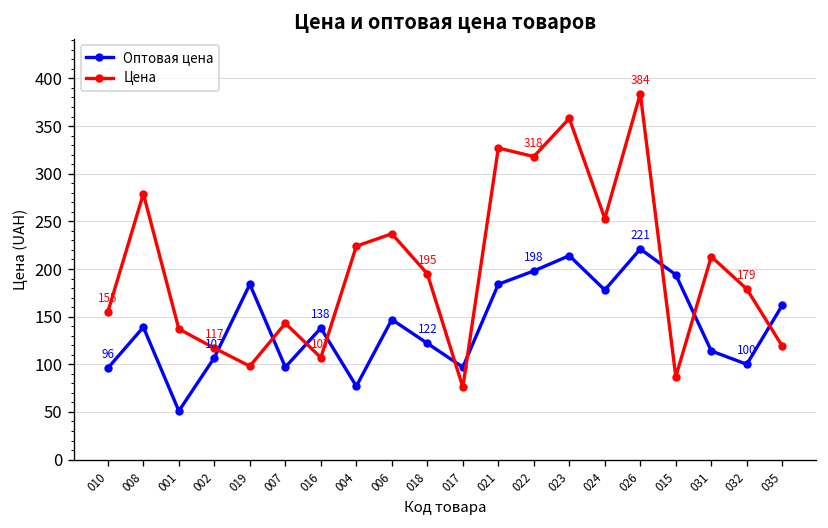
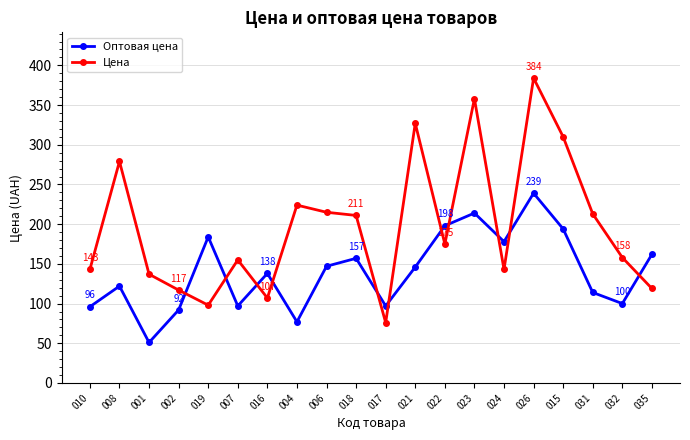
  {
    "Оптовая цена": {
      "010": 96,
-     "008": 140,
-     "002": 107,
+     "008": 120,
+     "002": 92,
      "016": 138,
-     "018": 122,
-     "021": 180,
+     "018": 157,
+     "021": 150,
      "022": 198,
-     "026": 221,
+     "026": 239,
      "032": 100
    },
    "Цена": {
-     "010": 155,
+     "010": 143,
      "002": 117,
-     "007": 140,
+     "007": 160,
      "016": 107,
-     "006": 240,
-     "018": 195,
-     "022": 318,
-     "024": 250,
+     "006": 220,
+     "018": 211,
+     "022": 175,
+     "024": 140,
      "026": 384,
-     "015": 90,
-     "032": 179
+     "015": 310,
+     "032": 158
    }
  }
